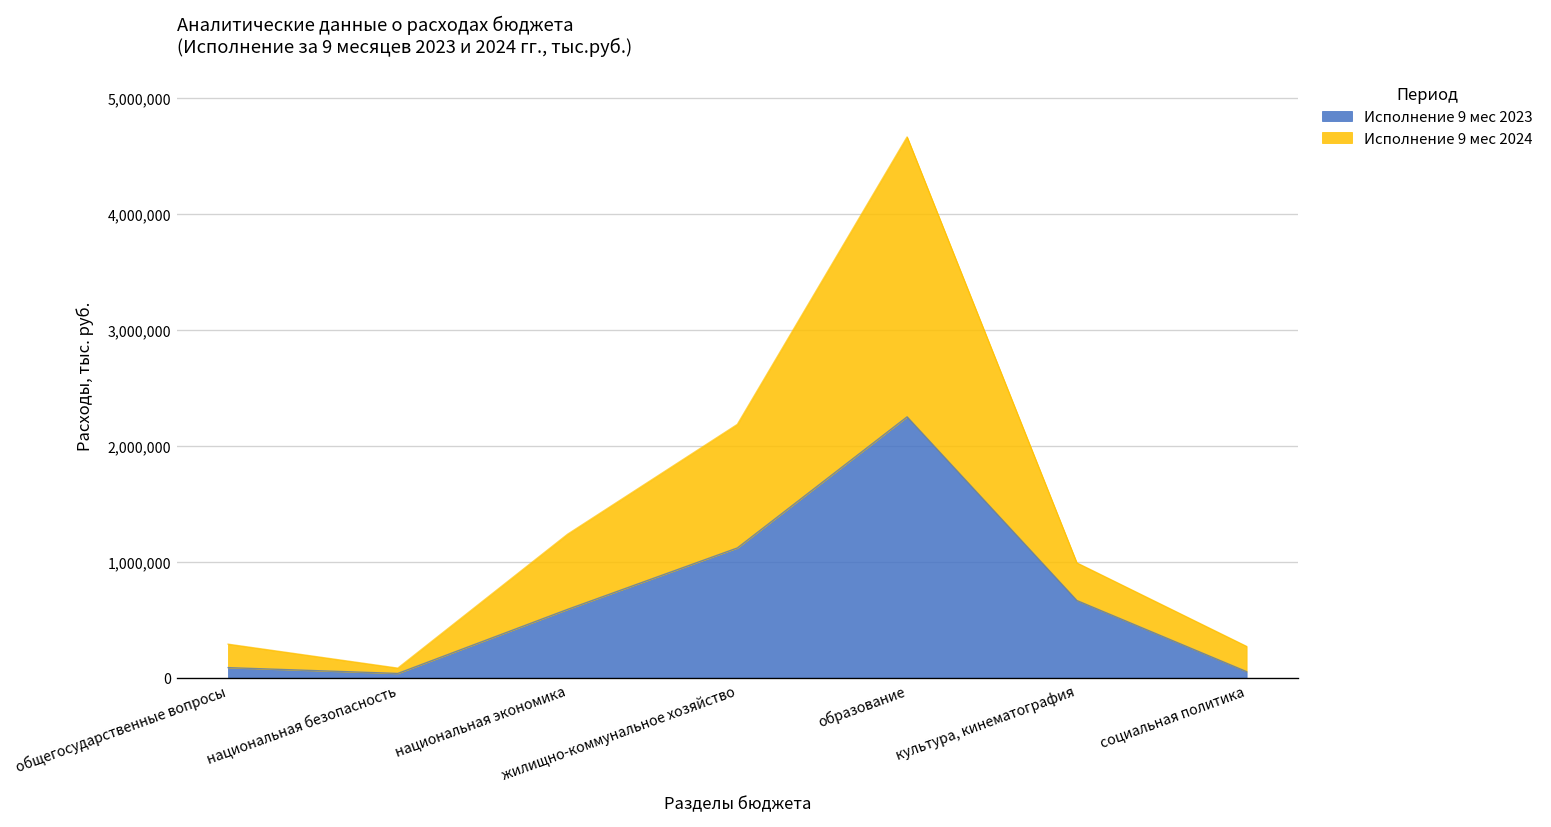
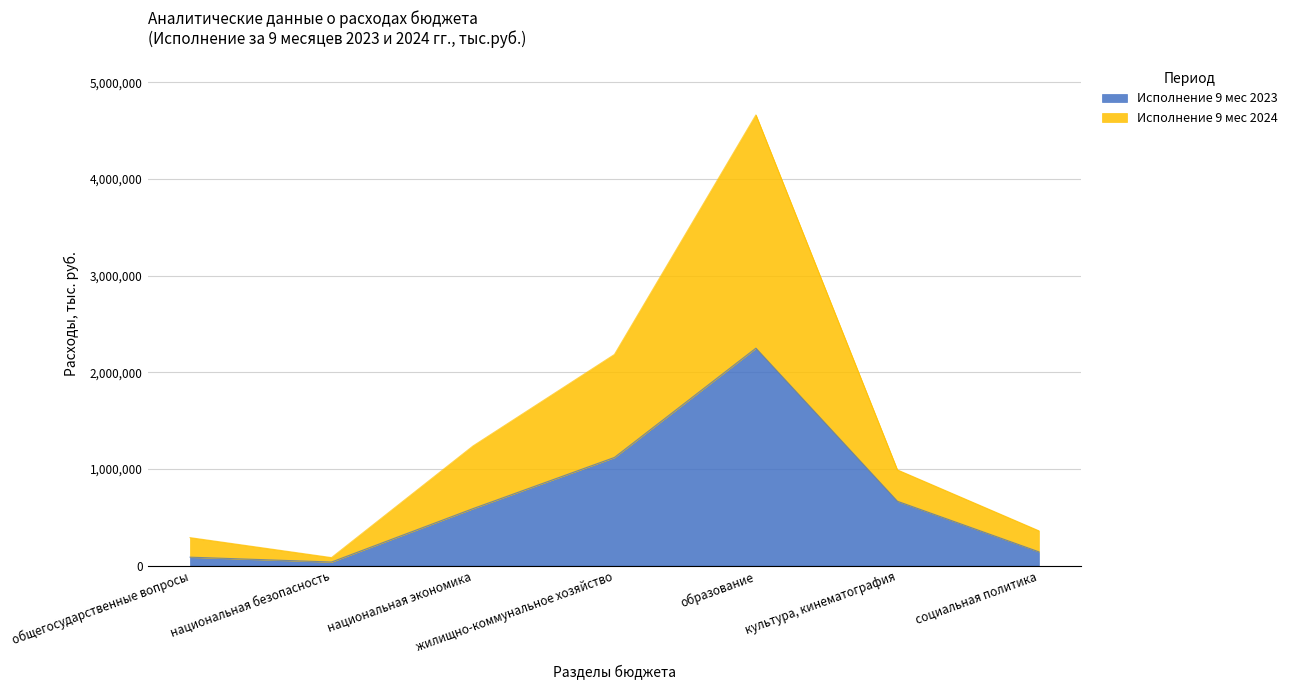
  {
    "Исполнение 9 мес 2023": {
      "общегосударственные вопросы": "100,000",
      "национальная безопасность": "0",
      "национальная экономика": "600,000",
      "жилищно-коммунальное хозяйство": "1,100,000",
      "образование": "2,200,000",
      "культура, кинематография": "700,000",
-     "социальная политика": "50,000"
+     "социальная политика": "140,000"
    },
    "Исполнение 9 мес 2024": {
      "общегосударственные вопросы": "200,000",
      "национальная безопасность": "0",
      "национальная экономика": "600,000",
      "жилищно-коммунальное хозяйство": "1,100,000",
      "образование": "2,400,000",
      "культура, кинематография": "300,000",
      "социальная политика": "200,000"
    }
  }
